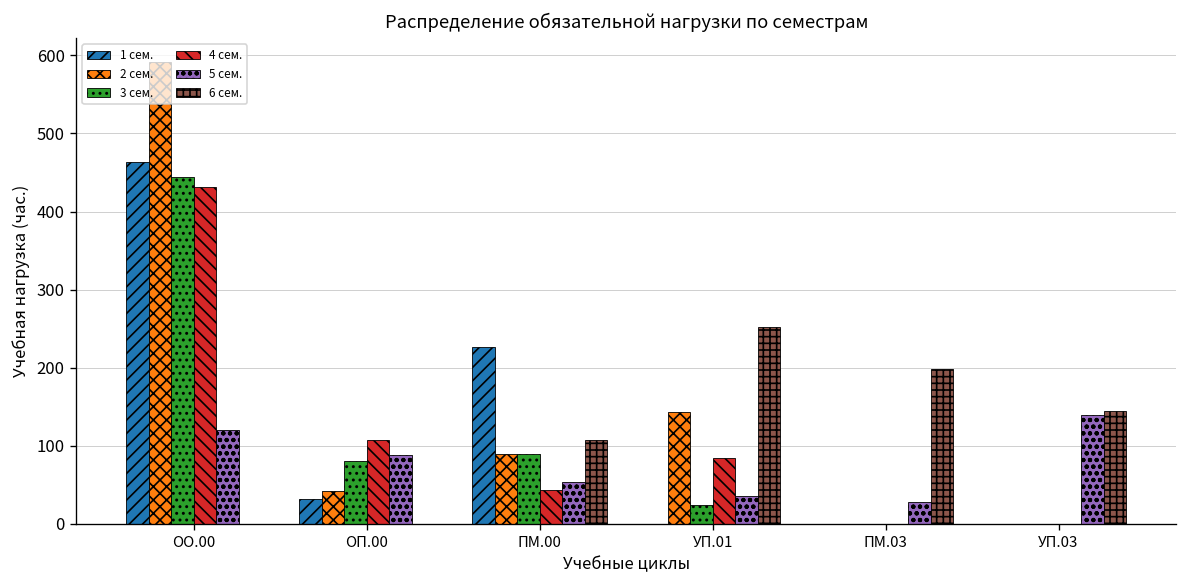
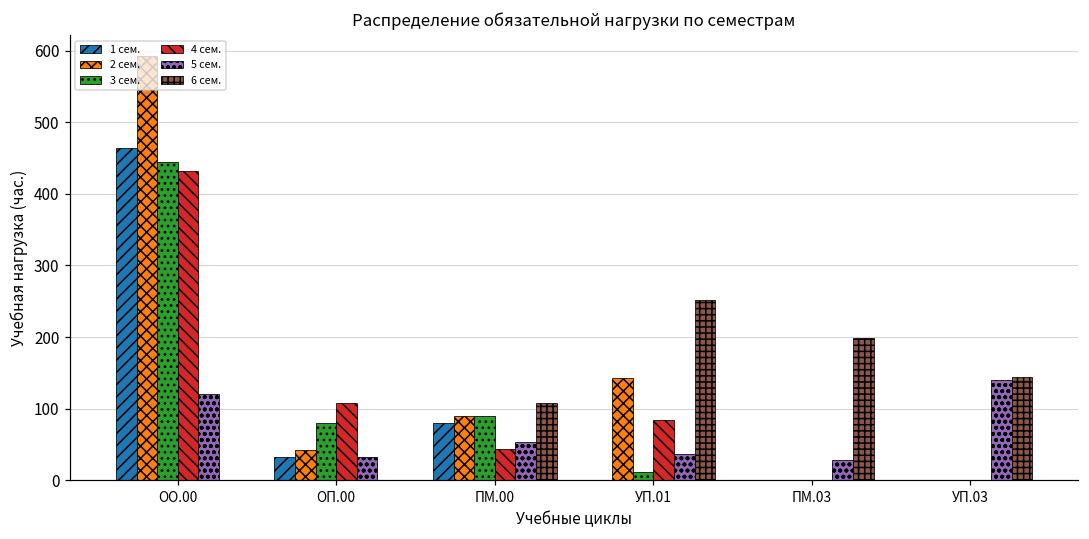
  {
    "1 сем.": {
      "ОО.00": 460,
      "ОП.00": 30,
-     "ПМ.00": 230,
+     "ПМ.00": 80,
      "УП.01": 0,
      "ПМ.03": 0,
      "УП.03": 0
    },
    "2 сем.": {
      "ОП.00": 40,
      "ПМ.00": 90,
      "УП.01": 140,
      "ПМ.03": 0,
      "УП.03": 0
    },
    "3 сем.": {
      "ОО.00": 440,
      "ОП.00": 80,
      "ПМ.00": 90,
-     "УП.01": 20,
+     "УП.01": 10,
      "ПМ.03": 0,
      "УП.03": 0
    },
    "4 сем.": {
      "ОО.00": 430,
      "ОП.00": 110,
      "ПМ.00": 40,
      "УП.01": 80,
      "ПМ.03": 0,
      "УП.03": 0
    },
    "5 сем.": {
      "ОО.00": 120,
-     "ОП.00": 90,
+     "ОП.00": 30,
      "ПМ.00": 50,
      "УП.01": 40,
      "ПМ.03": 30,
      "УП.03": 140
    },
    "6 сем.": {
      "ОО.00": 0,
      "ОП.00": 0,
      "ПМ.00": 110,
      "УП.01": 250,
      "ПМ.03": 200,
      "УП.03": 140
    }
  }
